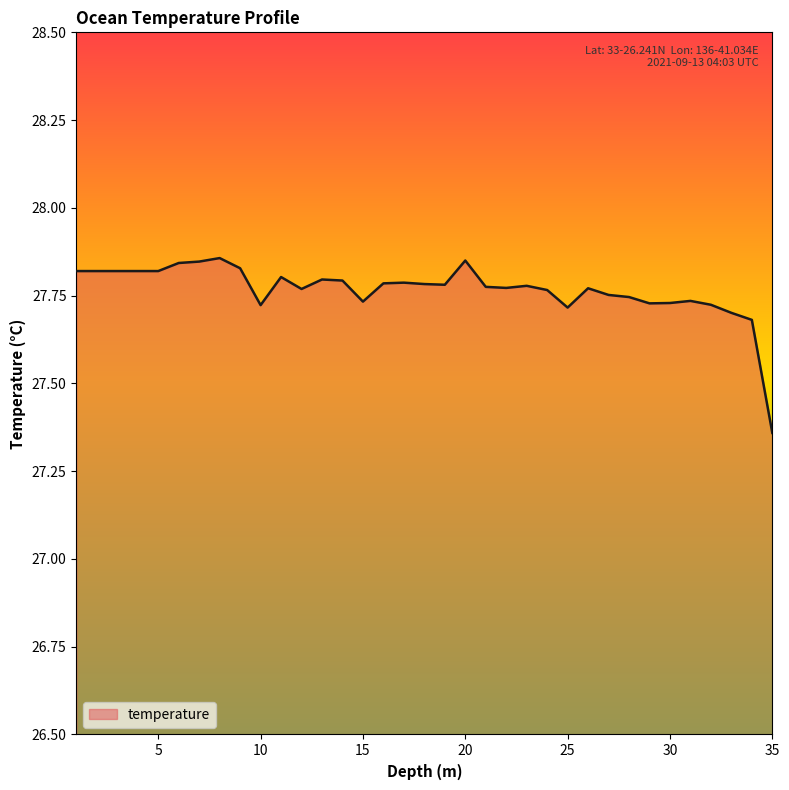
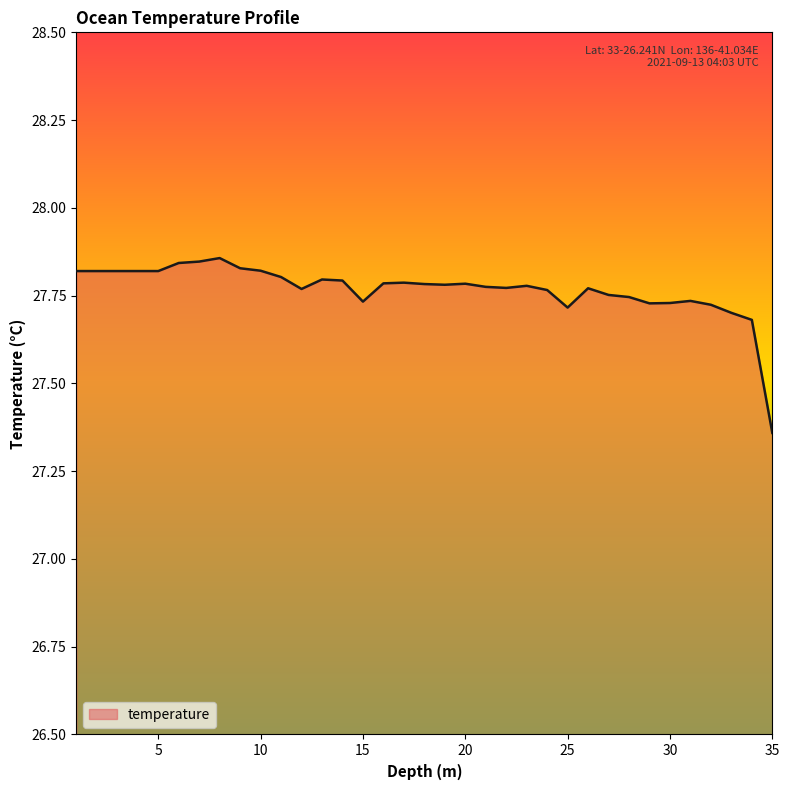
  {
    "5": 27.82,
-   "10": 27.72,
+   "10": 27.82,
    "15": 27.73,
-   "20": 27.85,
+   "20": 27.78,
    "25": 27.72,
    "30": 27.73,
    "35": 27.36
  }
